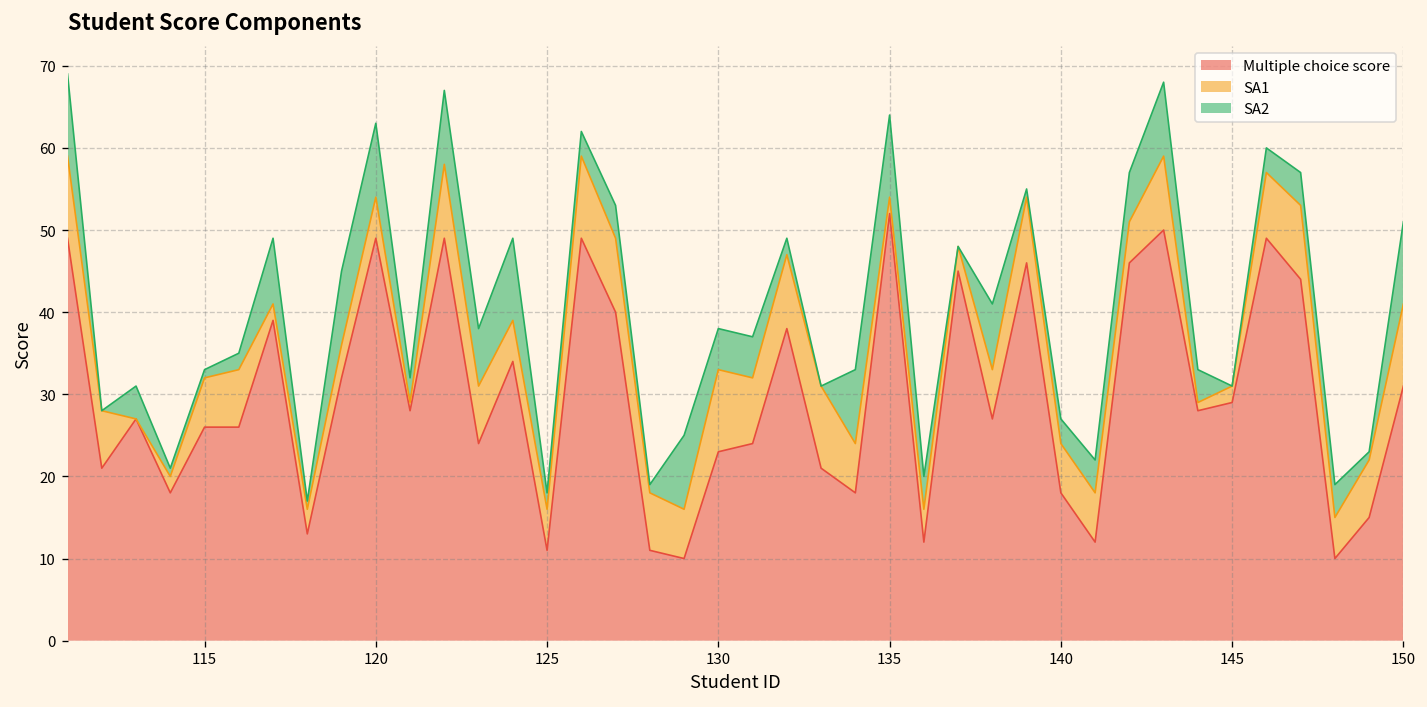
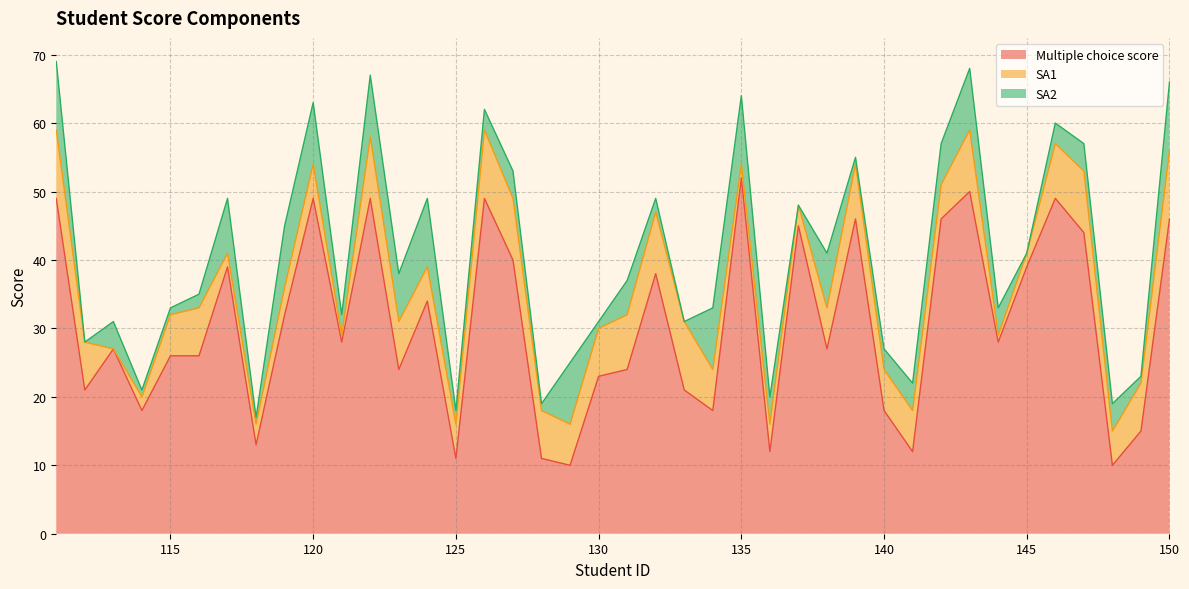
  {
    "Multiple choice score": {
      "115": 26,
      "120": 49,
      "125": 11,
      "130": 23,
      "135": 52,
      "140": 18,
-     "145": 29,
-     "150": 31
+     "145": 39,
+     "150": 46
    },
    "SA1": {
      "115": 6,
      "120": 5,
      "125": 5,
-     "130": 10,
+     "130": 7,
      "135": 2,
      "140": 6,
      "150": 10
    },
    "SA2": {
      "115": 1,
      "120": 9,
      "125": 2,
-     "130": 5,
+     "130": 1,
      "135": 10,
      "140": 3,
      "150": 10
    }
  }
